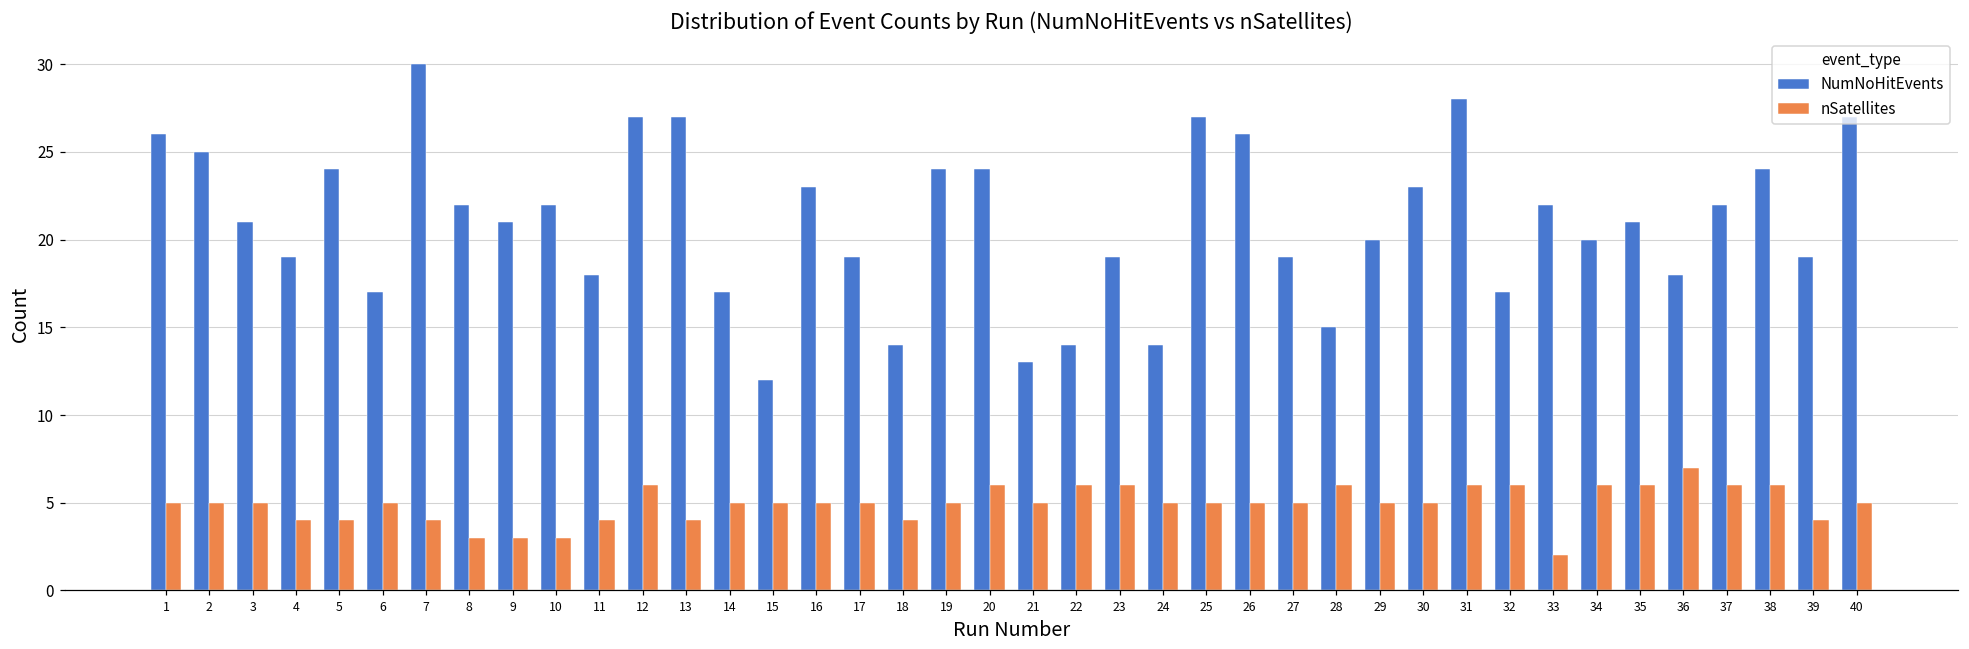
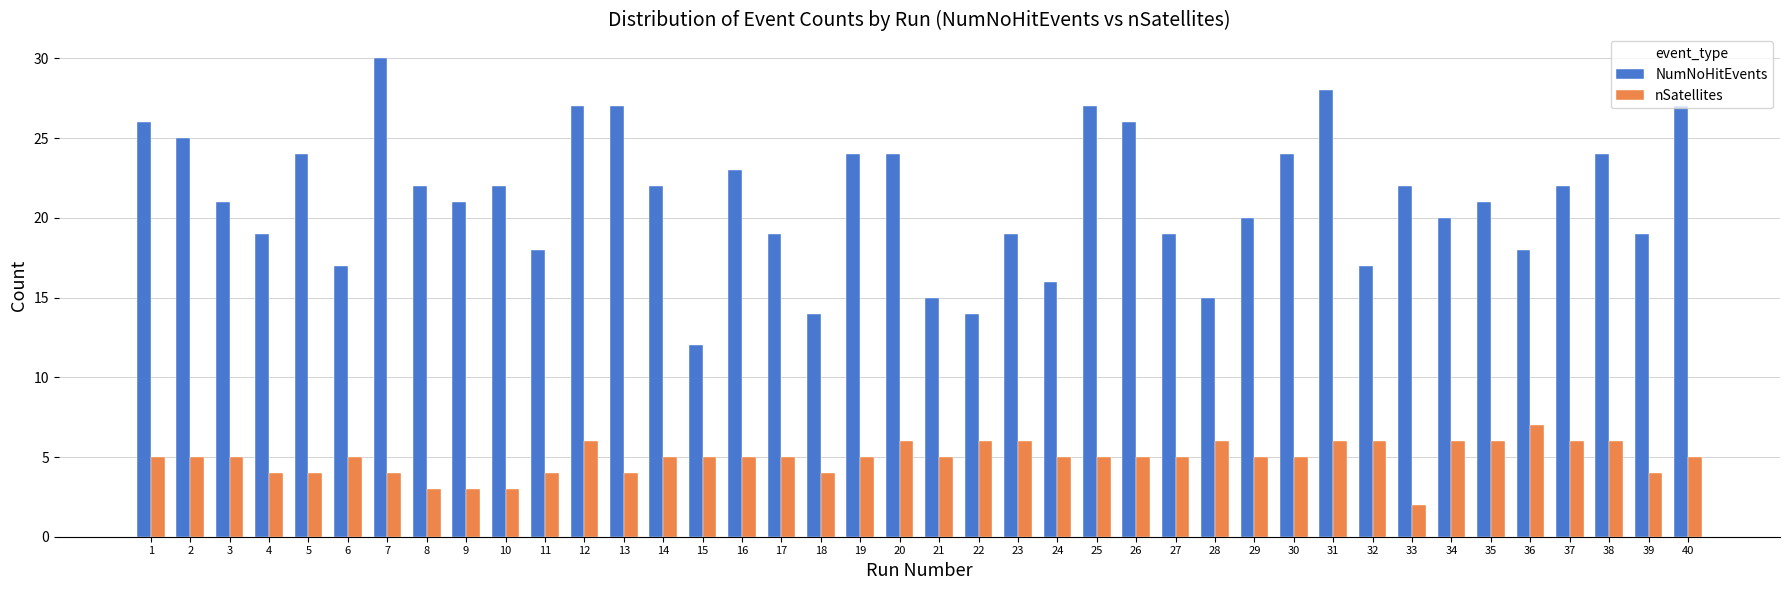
  {
    "NumNoHitEvents": {
      "1": 26,
      "2": 25,
      "3": 21,
      "4": 19,
      "5": 24,
      "6": 17,
      "7": 30,
      "8": 22,
      "9": 21,
      "10": 22,
      "11": 18,
      "12": 27,
      "13": 27,
-     "14": 17,
+     "14": 22,
      "15": 12,
      "16": 23,
      "17": 19,
      "18": 14,
      "19": 24,
      "20": 24,
-     "21": 13,
+     "21": 15,
      "22": 14,
      "23": 19,
-     "24": 14,
+     "24": 16,
      "25": 27,
      "26": 26,
      "27": 19,
      "28": 15,
      "29": 20,
-     "30": 23,
+     "30": 24,
      "31": 28,
      "32": 17,
      "33": 22,
      "34": 20,
      "35": 21,
      "36": 18,
      "37": 22,
      "38": 24,
      "39": 19
    },
    "nSatellites": {
      "1": 5,
      "2": 5,
      "3": 5,
      "4": 4,
      "5": 4,
      "6": 5,
      "7": 4,
      "8": 3,
      "9": 3,
      "10": 3,
      "11": 4,
      "12": 6,
      "13": 4,
      "14": 5,
      "15": 5,
      "16": 5,
      "17": 5,
      "18": 4,
      "19": 5,
      "20": 6,
      "21": 5,
      "22": 6,
      "23": 6,
      "24": 5,
      "25": 5,
      "26": 5,
      "27": 5,
      "28": 6,
      "29": 5,
      "30": 5,
      "31": 6,
      "32": 6,
      "33": 2,
      "34": 6,
      "35": 6,
      "36": 7,
      "37": 6,
      "38": 6,
      "39": 4,
      "40": 5
    }
  }
